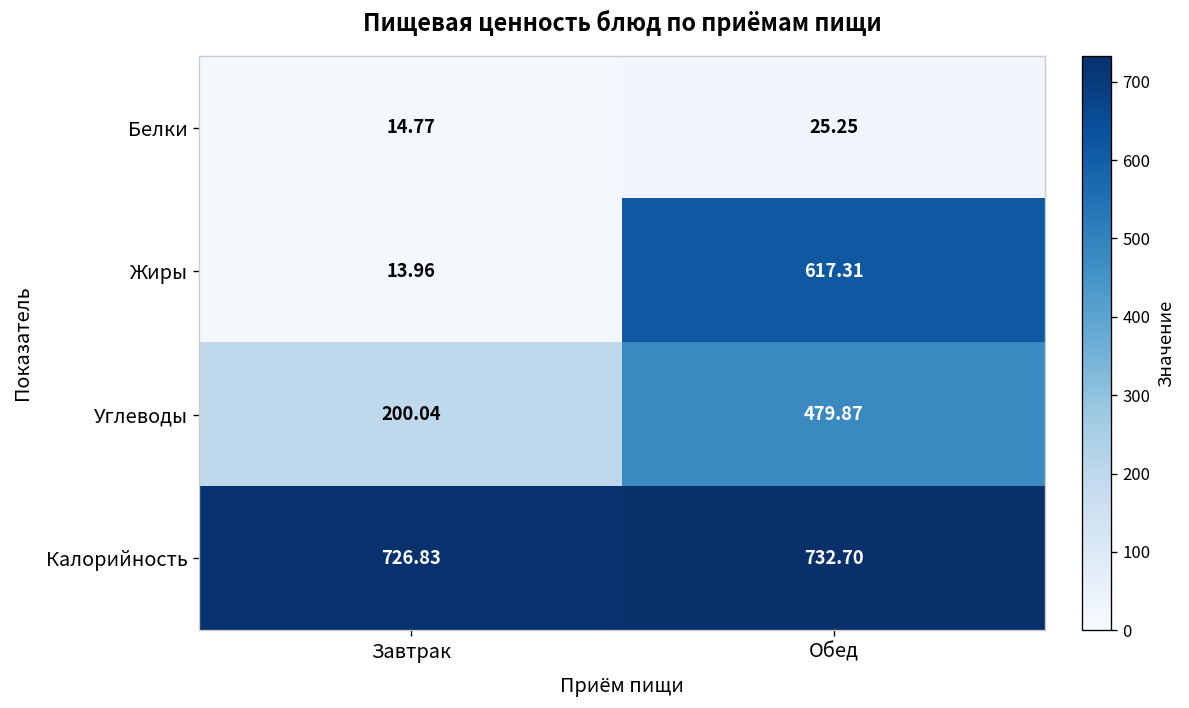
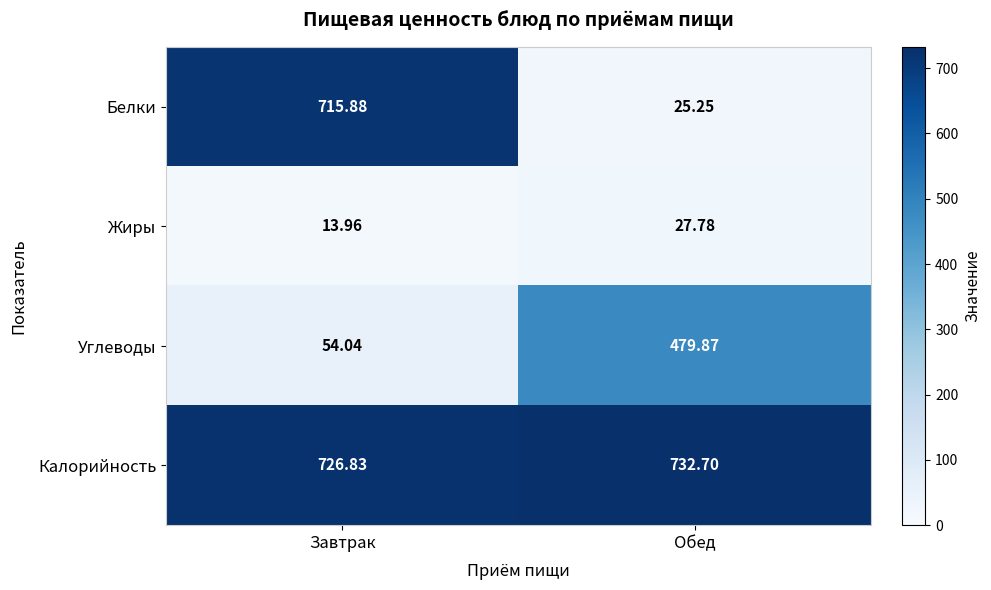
  {
    "Белки": {
-     "Завтрак": 14.77,
+     "Завтрак": 715.88,
      "Обед": 25.25
    },
    "Жиры": {
      "Завтрак": 13.96,
-     "Обед": 617.31
+     "Обед": 27.78
    },
    "Углеводы": {
-     "Завтрак": 200.04,
+     "Завтрак": 54.04,
      "Обед": 479.87
    },
    "Калорийность": {
      "Завтрак": 726.83,
      "Обед": 732.70
    }
  }
